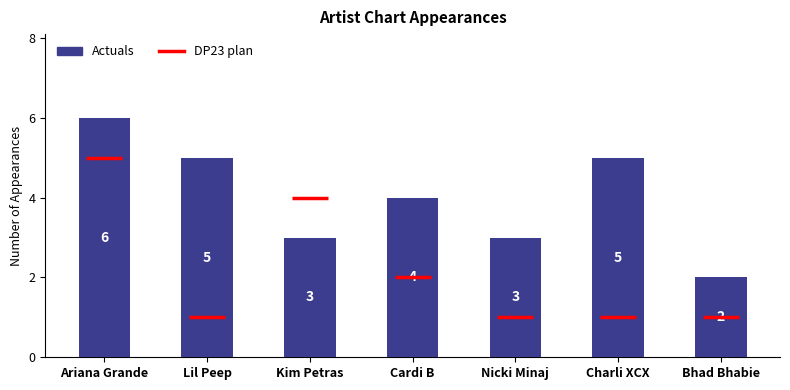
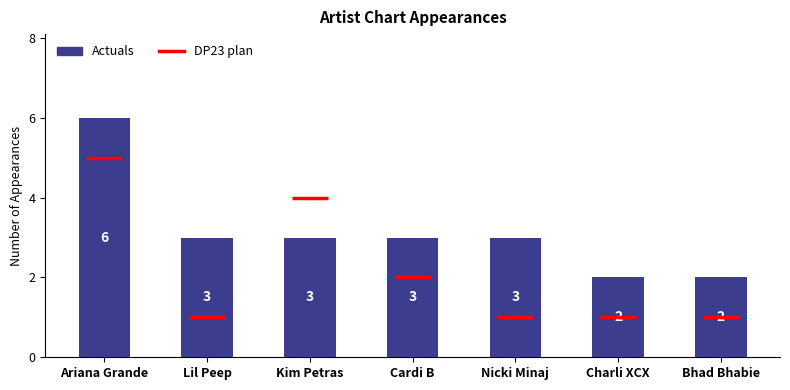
  {
    "Ariana Grande": 6,
-   "Lil Peep": 5,
+   "Lil Peep": 3,
    "Kim Petras": 3,
-   "Cardi B": 4,
+   "Cardi B": 3,
    "Nicki Minaj": 3,
-   "Charli XCX": 5,
+   "Charli XCX": 2,
    "Bhad Bhabie": 2
  }
